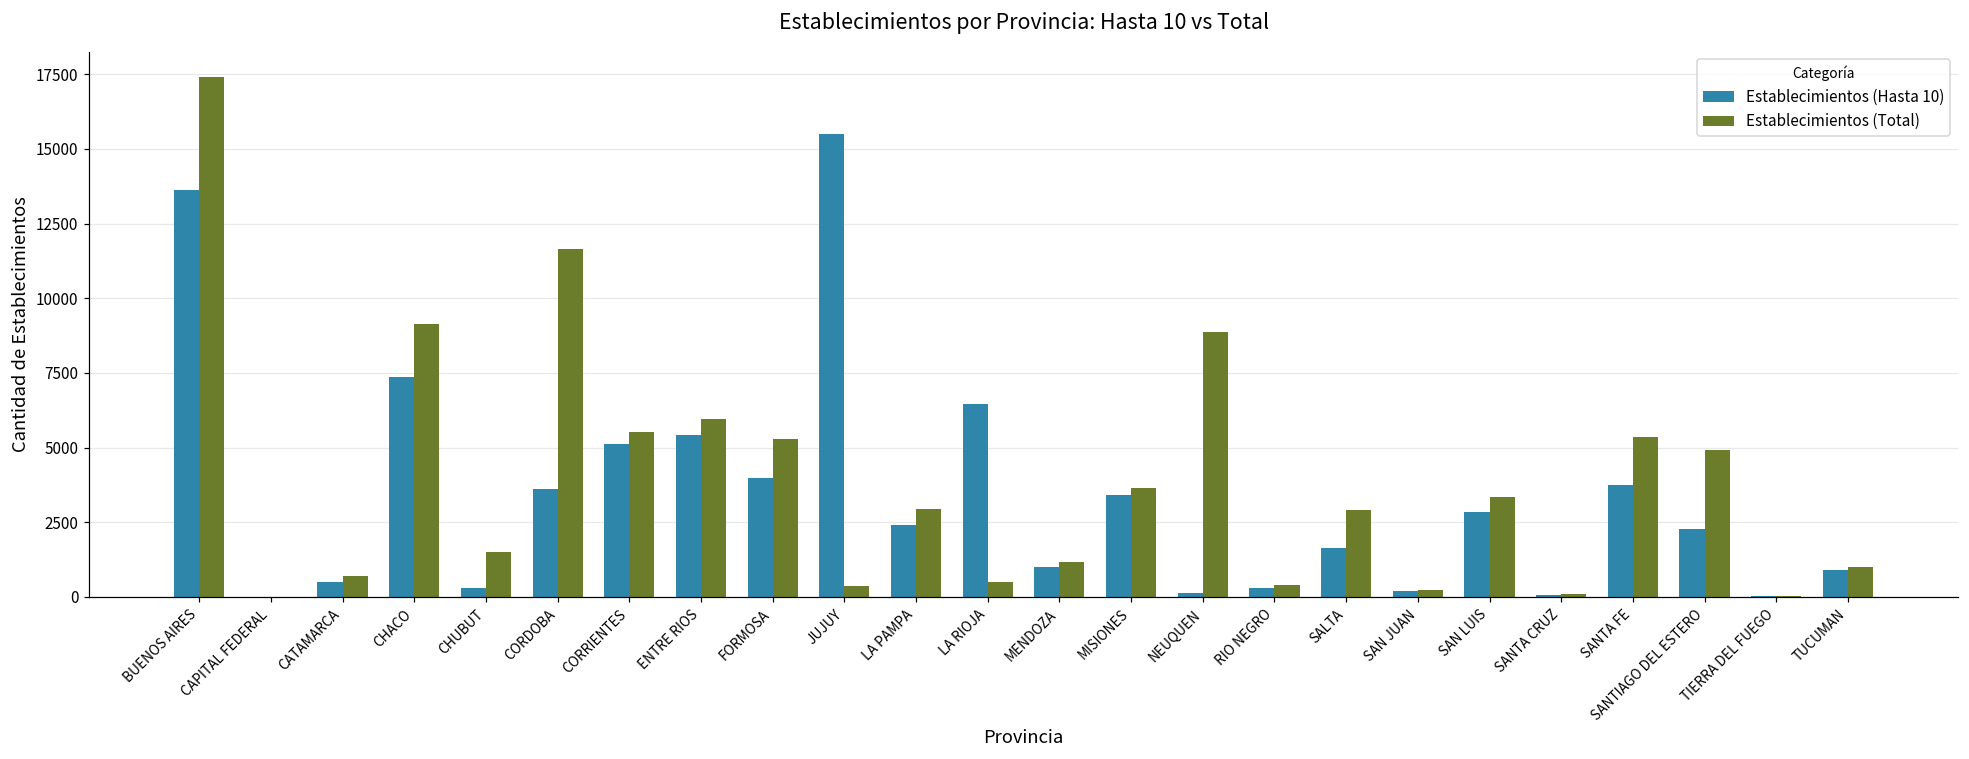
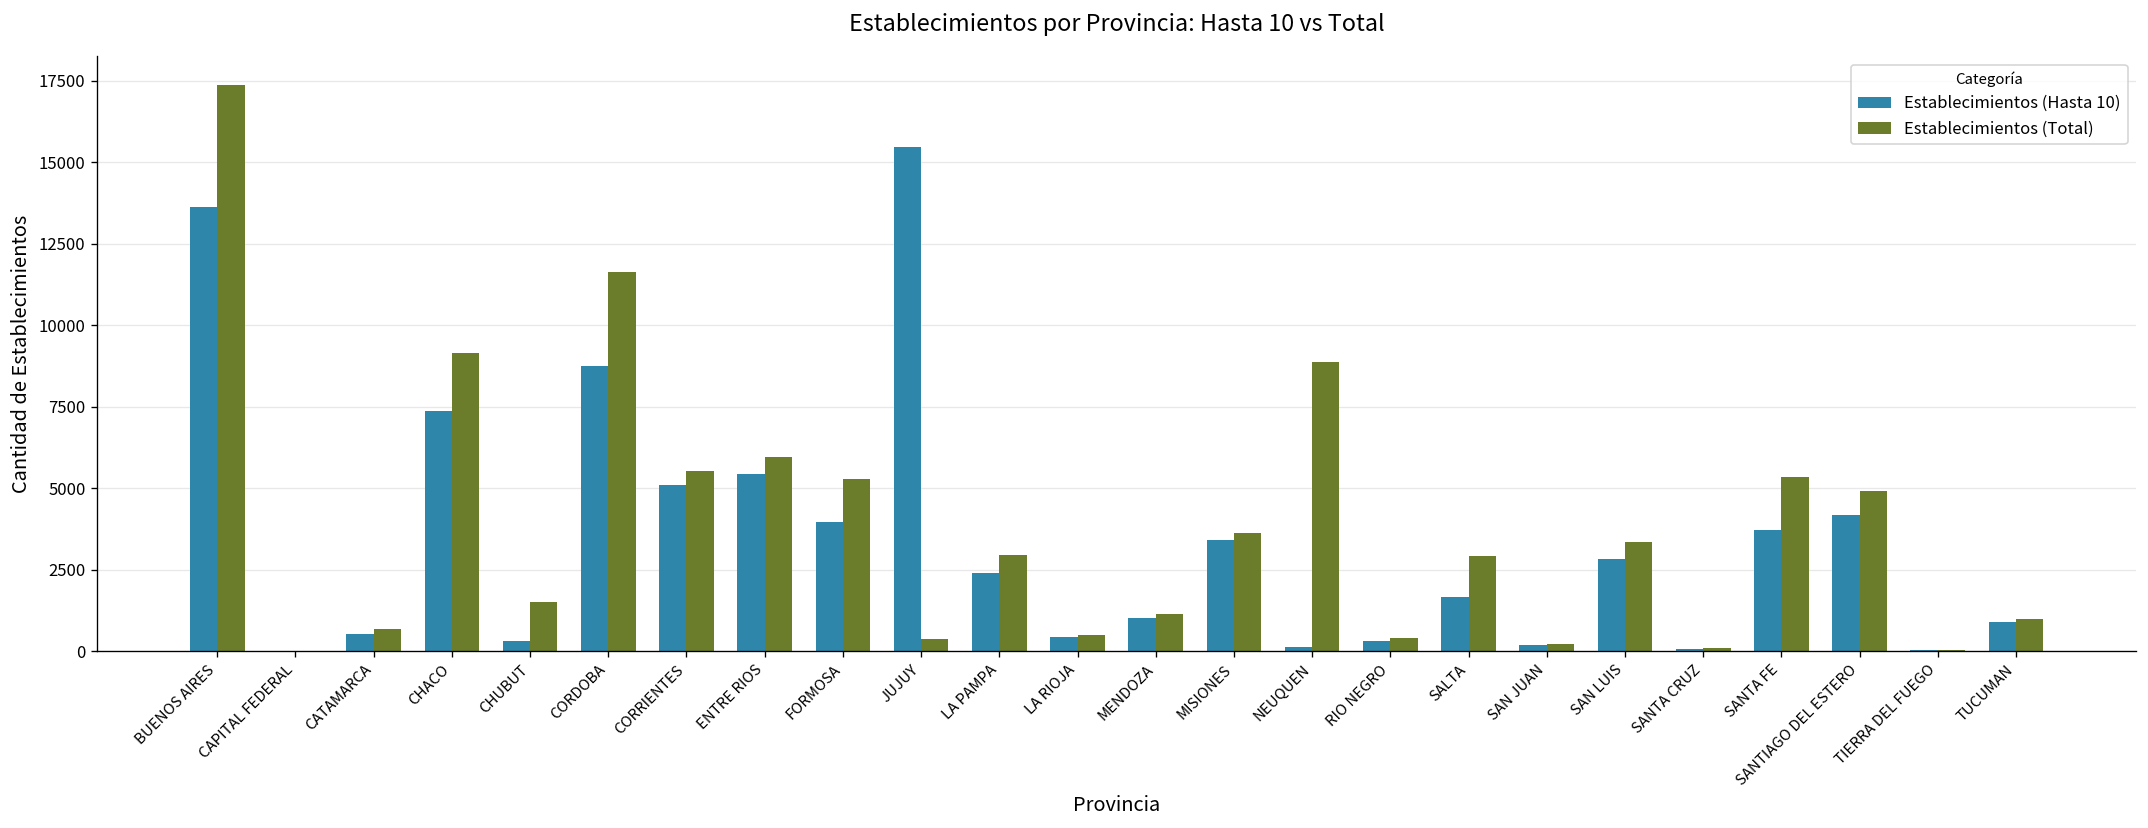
  {
    "Establecimientos (Hasta 10)": {
      "BUENOS AIRES": 13600,
      "CATAMARCA": 500,
      "CHACO": 7400,
      "CHUBUT": 300,
-     "CORDOBA": 3600,
+     "CORDOBA": 8800,
      "CORRIENTES": 5100,
      "ENTRE RIOS": 5400,
      "FORMOSA": 4000,
      "JUJUY": 15500,
      "LA PAMPA": 2400,
-     "LA RIOJA": 6400,
+     "LA RIOJA": 400,
      "MENDOZA": 1000,
      "MISIONES": 3400,
      "NEUQUEN": 100,
      "RIO NEGRO": 300,
      "SALTA": 1700,
      "SAN JUAN": 200,
      "SAN LUIS": 2800,
      "SANTA FE": 3700,
-     "SANTIAGO DEL ESTERO": 2300,
+     "SANTIAGO DEL ESTERO": 4200,
      "TUCUMAN": 900
    },
    "Establecimientos (Total)": {
      "BUENOS AIRES": 17400,
      "CATAMARCA": 700,
      "CHACO": 9100,
      "CHUBUT": 1500,
      "CORDOBA": 11600,
      "CORRIENTES": 5500,
      "ENTRE RIOS": 5900,
      "FORMOSA": 5300,
      "JUJUY": 400,
      "LA PAMPA": 3000,
      "LA RIOJA": 500,
      "MENDOZA": 1200,
      "MISIONES": 3600,
      "NEUQUEN": 8900,
      "RIO NEGRO": 400,
      "SALTA": 2900,
      "SAN JUAN": 200,
      "SAN LUIS": 3400,
      "SANTA CRUZ": 100,
      "SANTA FE": 5400,
      "SANTIAGO DEL ESTERO": 4900,
      "TUCUMAN": 1000
    }
  }
